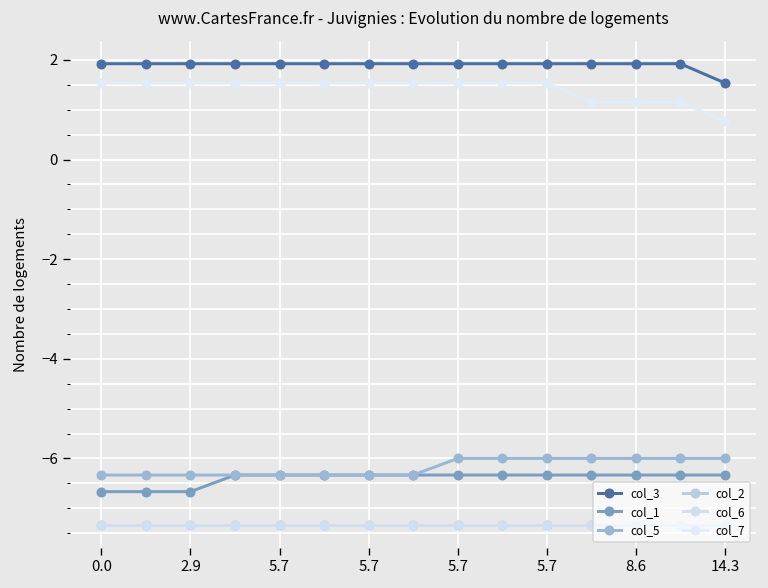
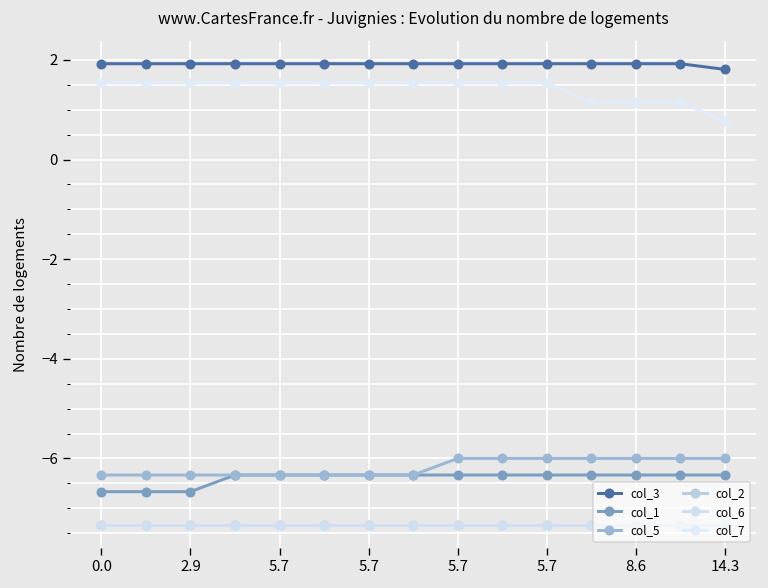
  {
    "col_3": {
      "0.0": 1.9,
      "2.9": 1.9,
      "8.6": 1.9,
-     "14.3": 1.5
+     "14.3": 1.8
    }
  }
